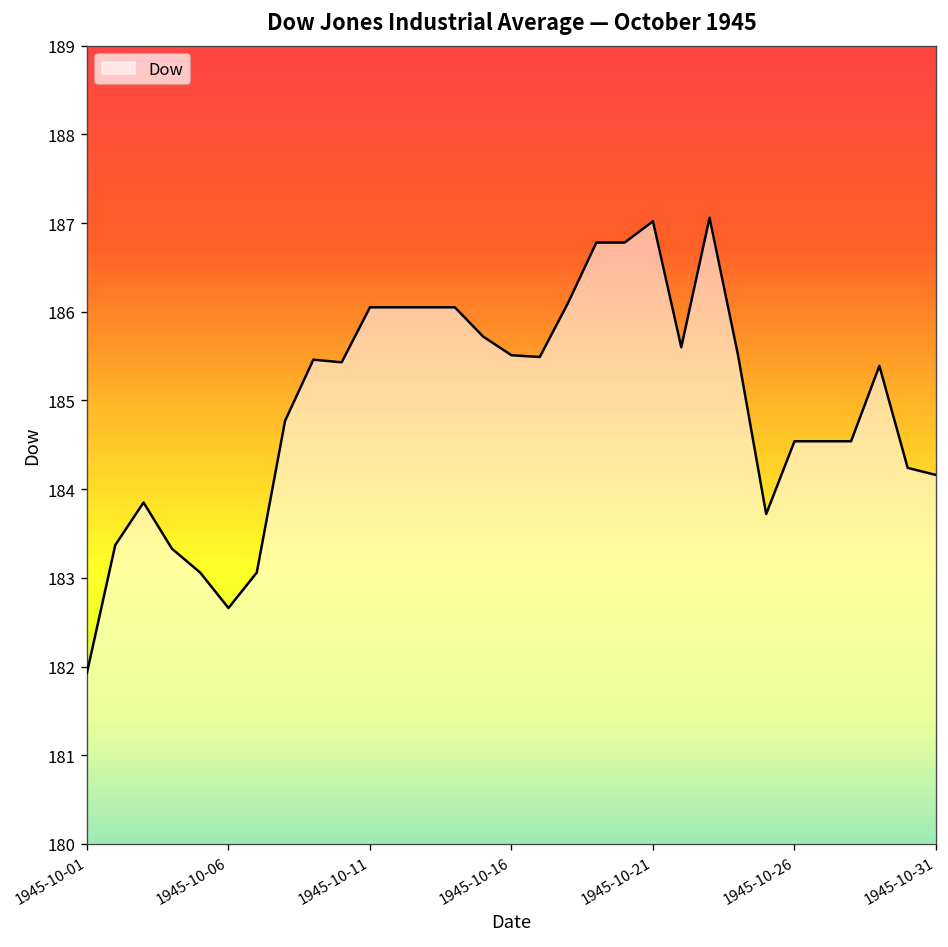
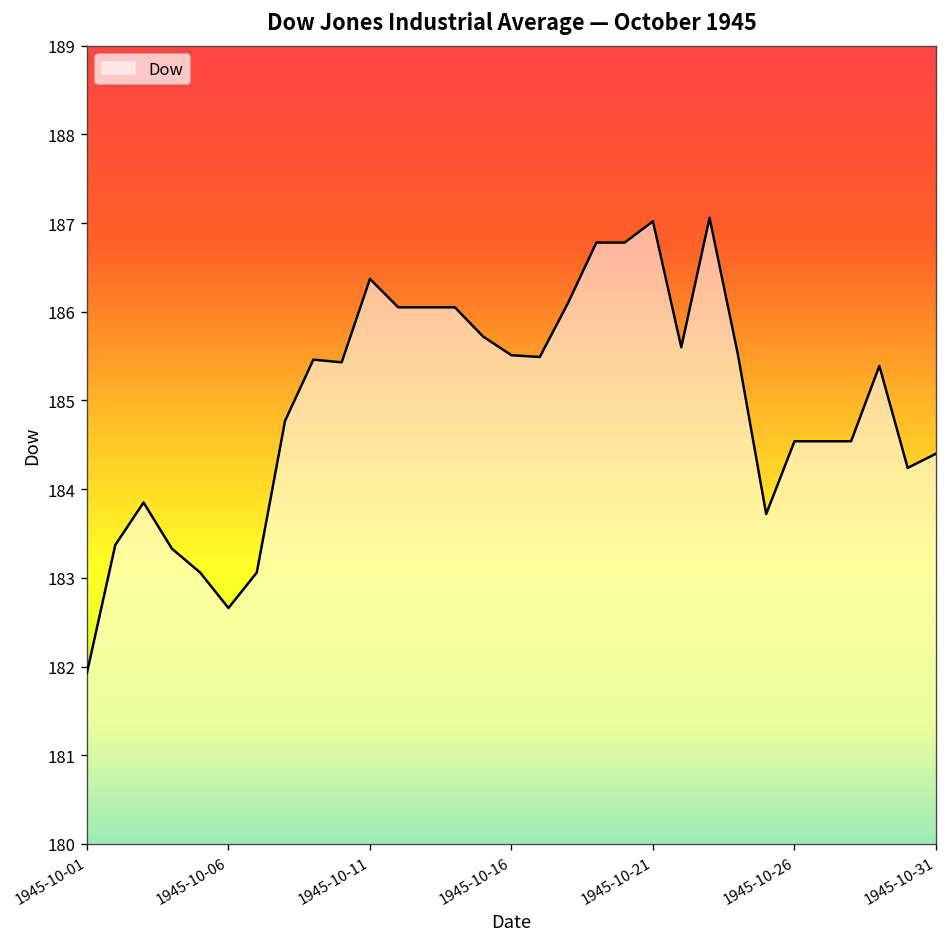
  {
    "1945-10-01": 181.9,
    "1945-10-06": 182.7,
-   "1945-10-11": 186.1,
+   "1945-10-11": 186.4,
    "1945-10-16": 185.5,
    "1945-10-21": 187.0,
    "1945-10-26": 184.5,
-   "1945-10-31": 184.2
+   "1945-10-31": 184.4
  }
